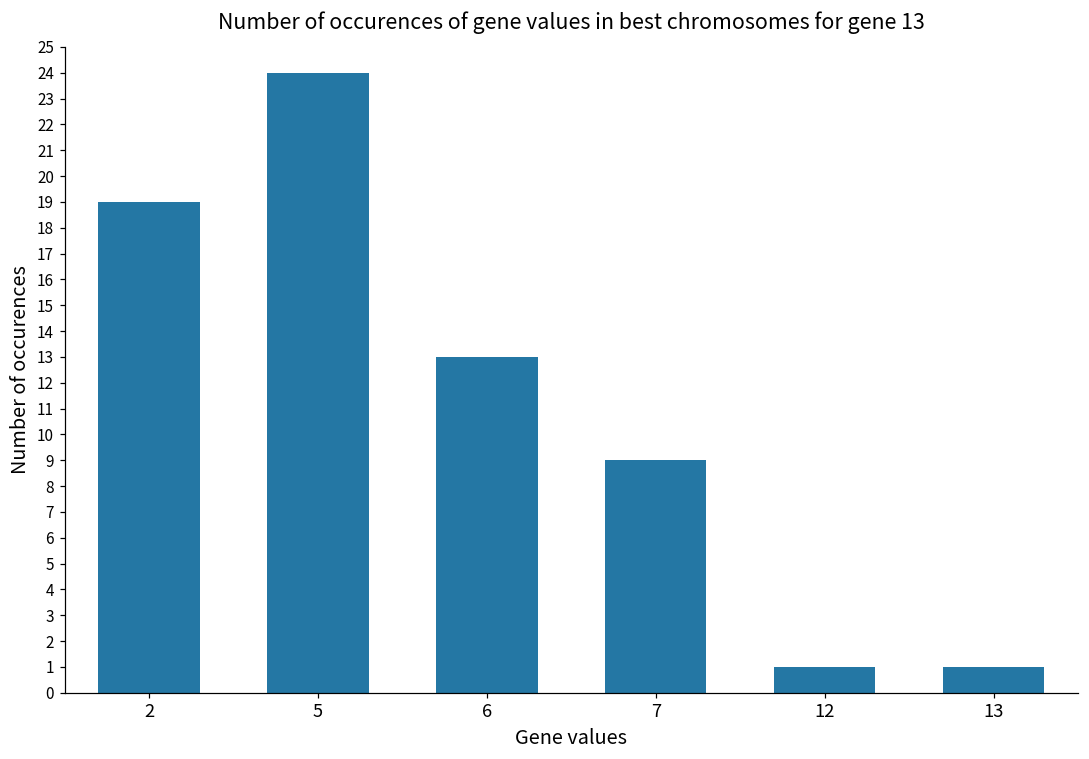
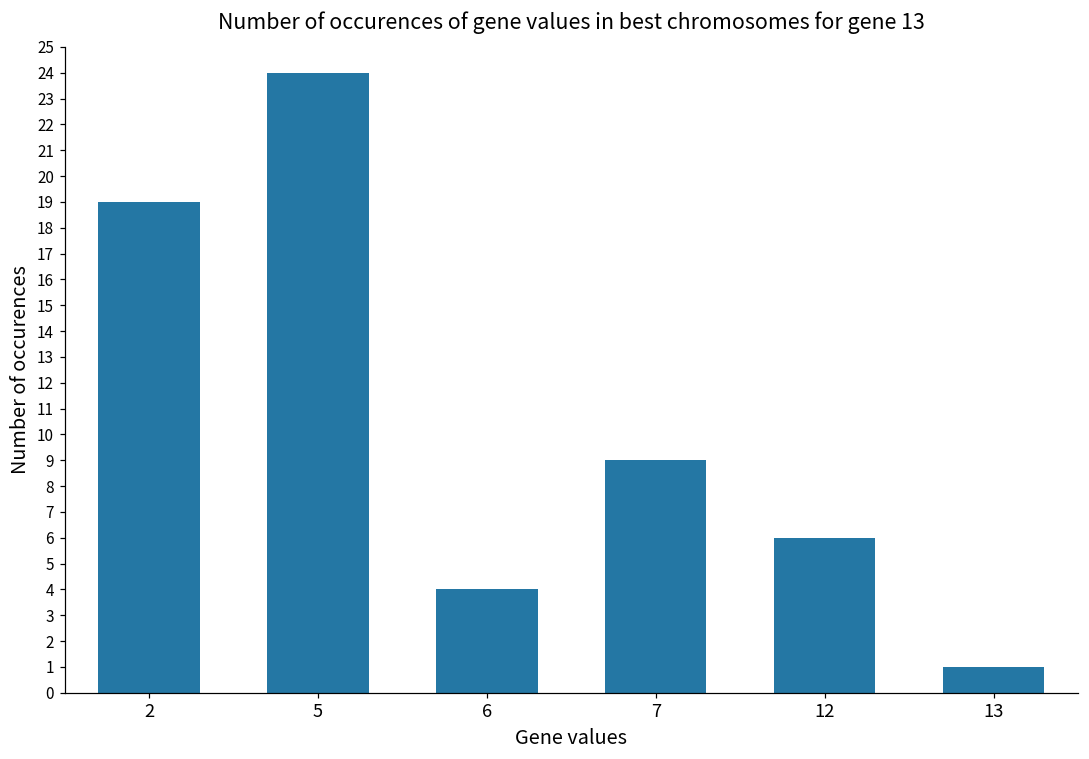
  {
    "2": 19,
    "5": 24,
-   "6": 13,
+   "6": 4,
    "7": 9,
-   "12": 1,
+   "12": 6,
    "13": 1
  }
